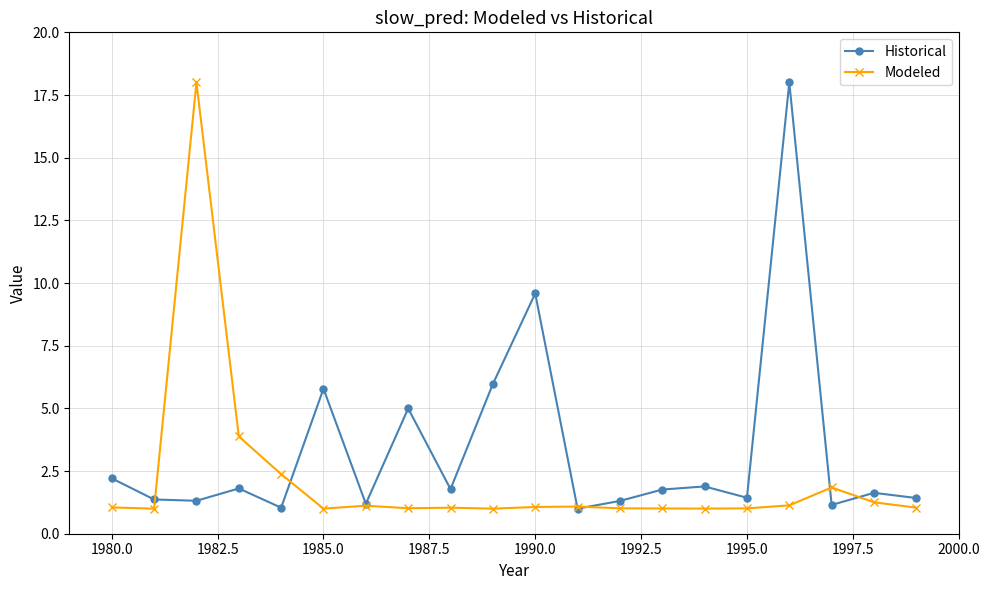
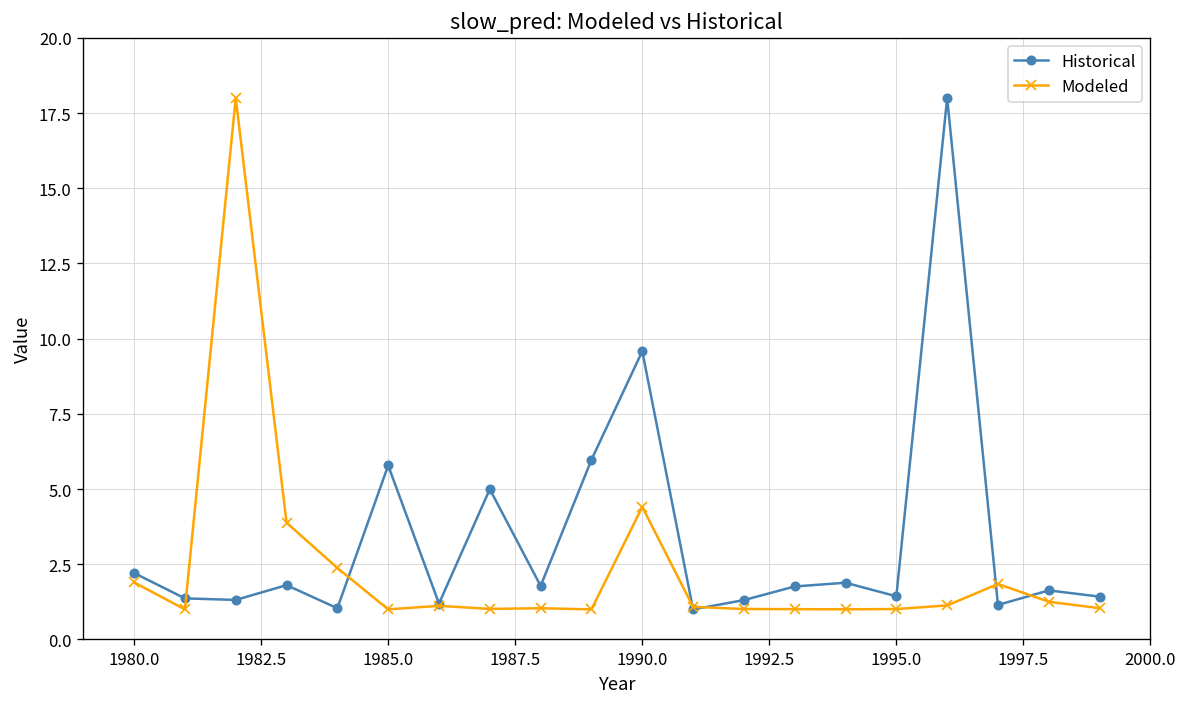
  {
    "Historical": {
      "1980.0": 2.2,
      "1985.0": 5.8,
      "1990.0": 9.6,
      "1995.0": 1.4
    },
    "Modeled": {
-     "1980.0": 1.0,
+     "1980.0": 1.9,
      "1985.0": 1.0,
-     "1990.0": 1.1,
+     "1990.0": 4.4,
      "1995.0": 1.0
    }
  }
